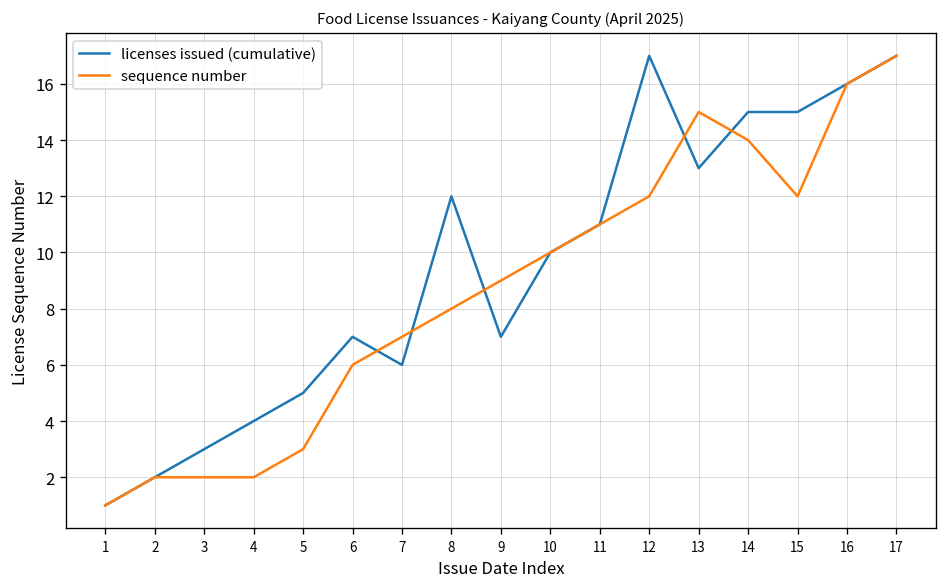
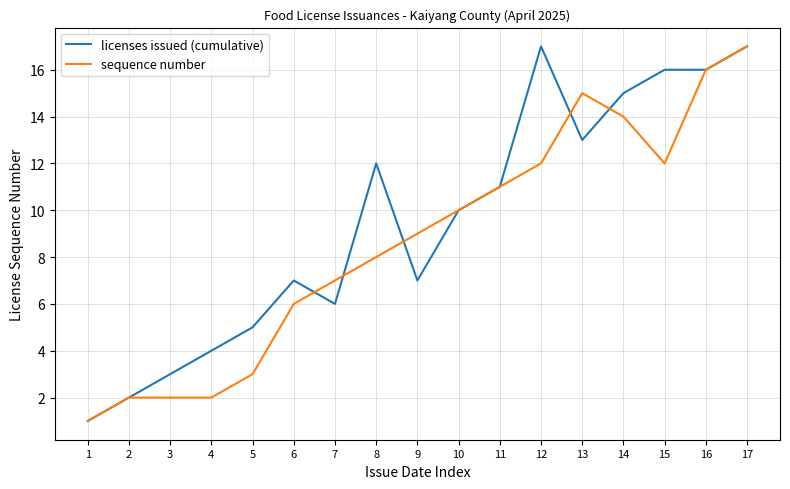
  {
    "licenses issued (cumulative)": {
      "3": 3,
      "4": 4,
      "5": 5,
      "6": 7,
      "7": 6,
      "8": 12,
      "9": 7,
      "12": 17,
      "13": 13,
      "14": 15,
-     "15": 15
+     "15": 16
    },
    "sequence number": {
      "3": 2,
      "4": 2,
      "5": 3,
      "6": 6,
      "7": 7,
      "8": 8,
      "9": 9,
      "12": 12,
      "13": 15,
      "14": 14,
      "15": 12
    }
  }
